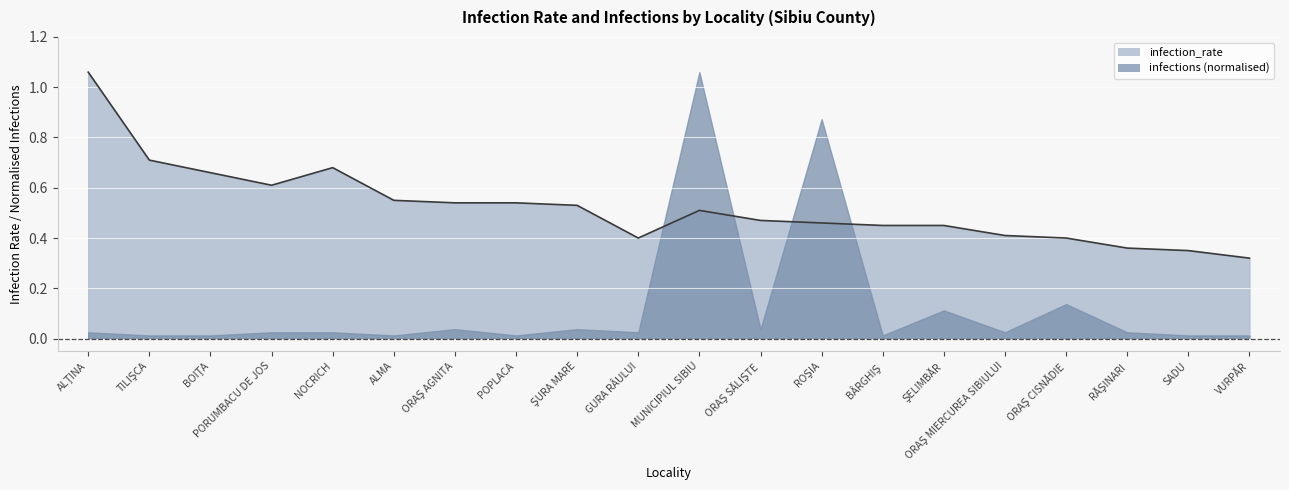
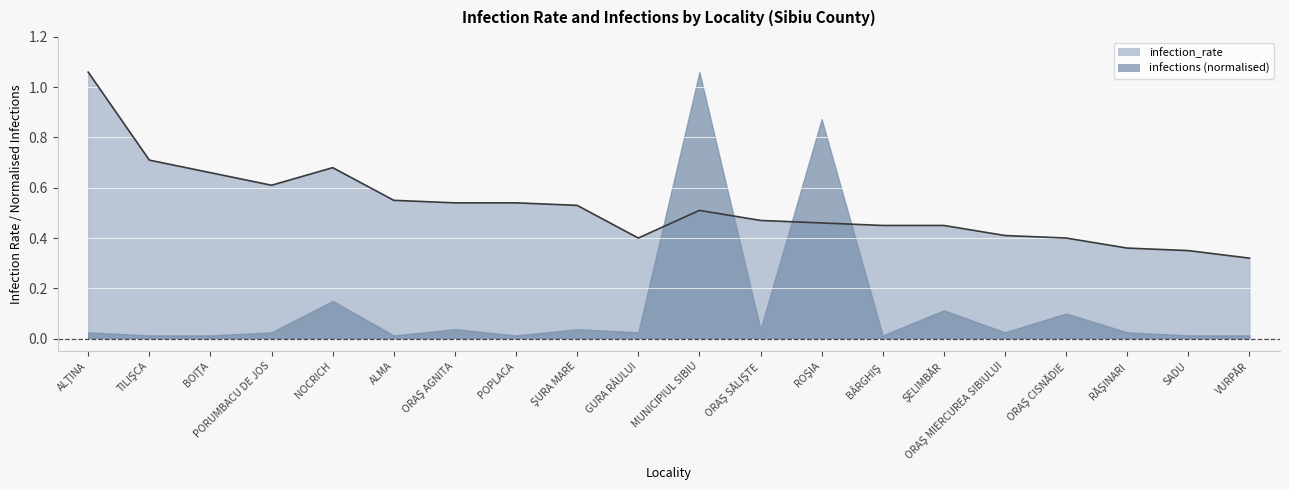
  {
    "infection_rate": {
      "ALŢINA": 1.06,
      "TILIŞCA": 0.71,
      "BOIŢA": 0.66,
      "PORUMBACU DE JOS": 0.61,
      "NOCRICH": 0.68,
      "ALMA": 0.55,
      "ORAŞ AGNITA": 0.54,
      "POPLACA": 0.54,
      "ŞURA MARE": 0.53,
      "GURA RÂULUI": 0.40,
      "MUNICIPIUL SIBIU": 0.51,
      "ORAŞ SĂLIŞTE": 0.47,
      "ROŞIA": 0.46,
      "BÂRGHIŞ": 0.45,
      "ŞELIMBĂR": 0.45,
      "ORAŞ MIERCUREA SIBIULUI": 0.41,
      "ORAŞ CISNĂDIE": 0.40,
      "RĂŞINARI": 0.36,
      "SADU": 0.35,
      "VURPĂR": 0.32
    },
    "infections (normalised)": {
      "ALŢINA": 0.02,
      "TILIŞCA": 0.01,
      "BOIŢA": 0.01,
      "PORUMBACU DE JOS": 0.02,
-     "NOCRICH": 0.02,
+     "NOCRICH": 0.15,
      "ALMA": 0.01,
      "ORAŞ AGNITA": 0.04,
      "POPLACA": 0.01,
      "ŞURA MARE": 0.04,
      "GURA RÂULUI": 0.02,
      "MUNICIPIUL SIBIU": 1.06,
      "ORAŞ SĂLIŞTE": 0.04,
      "ROŞIA": 0.87,
      "BÂRGHIŞ": 0.01,
      "ŞELIMBĂR": 0.11,
      "ORAŞ MIERCUREA SIBIULUI": 0.02,
-     "ORAŞ CISNĂDIE": 0.14,
+     "ORAŞ CISNĂDIE": 0.10,
      "RĂŞINARI": 0.02,
      "SADU": 0.01,
      "VURPĂR": 0.01
    }
  }
